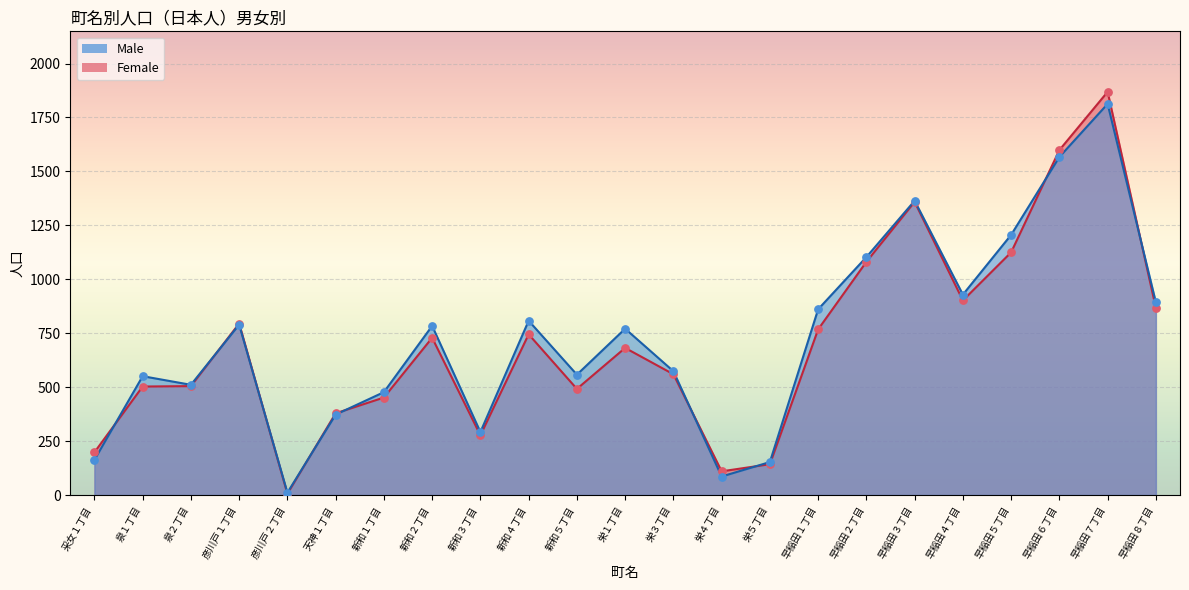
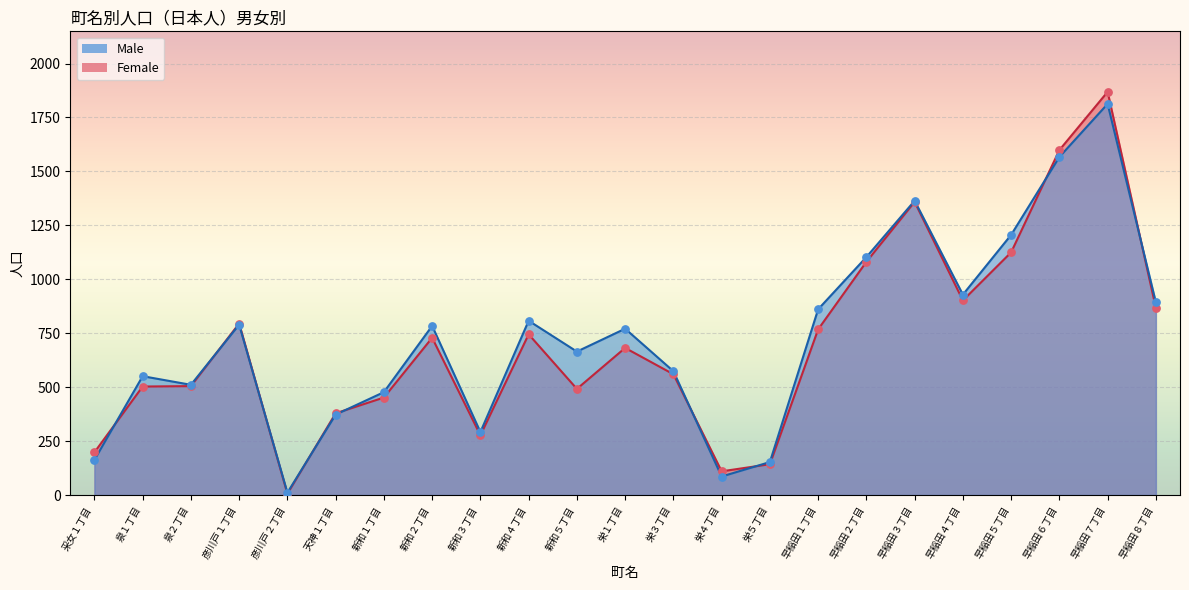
  {
    "Female": {
      "采女１丁目": 200,
      "泉１丁目": 500,
      "新和１丁目": 450,
      "新和２丁目": 730,
      "新和３丁目": 280,
      "新和４丁目": 750,
      "新和５丁目": 490,
      "栄１丁目": 680,
      "栄３丁目": 560,
      "栄４丁目": 110,
      "早稲田１丁目": 770,
      "早稲田２丁目": 1080,
      "早稲田４丁目": 900,
      "早稲田５丁目": 1130,
      "早稲田６丁目": 1600,
      "早稲田７丁目": 1870,
      "早稲田８丁目": 870
    },
    "Male": {
      "采女１丁目": 160,
      "泉１丁目": 550,
      "新和１丁目": 480,
      "新和２丁目": 780,
      "新和３丁目": 290,
      "新和４丁目": 810,
-     "新和５丁目": 560,
+     "新和５丁目": 670,
      "栄１丁目": 770,
      "栄３丁目": 570,
      "栄４丁目": 90,
      "早稲田１丁目": 860,
      "早稲田２丁目": 1100,
      "早稲田４丁目": 930,
      "早稲田５丁目": 1210,
      "早稲田６丁目": 1570,
      "早稲田７丁目": 1810,
      "早稲田８丁目": 890
    }
  }
